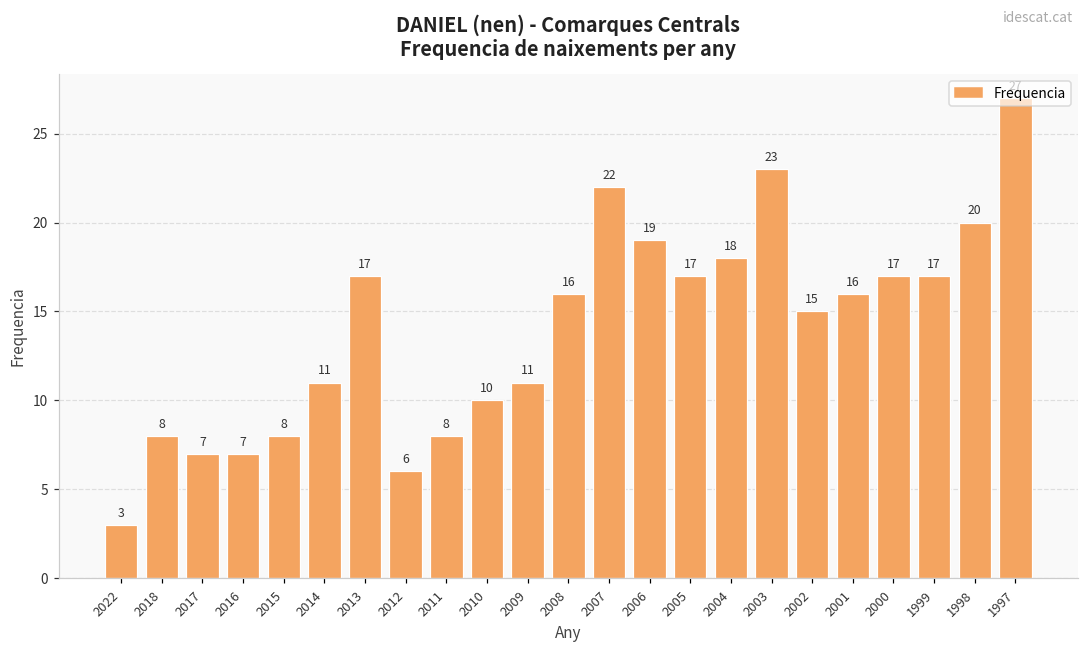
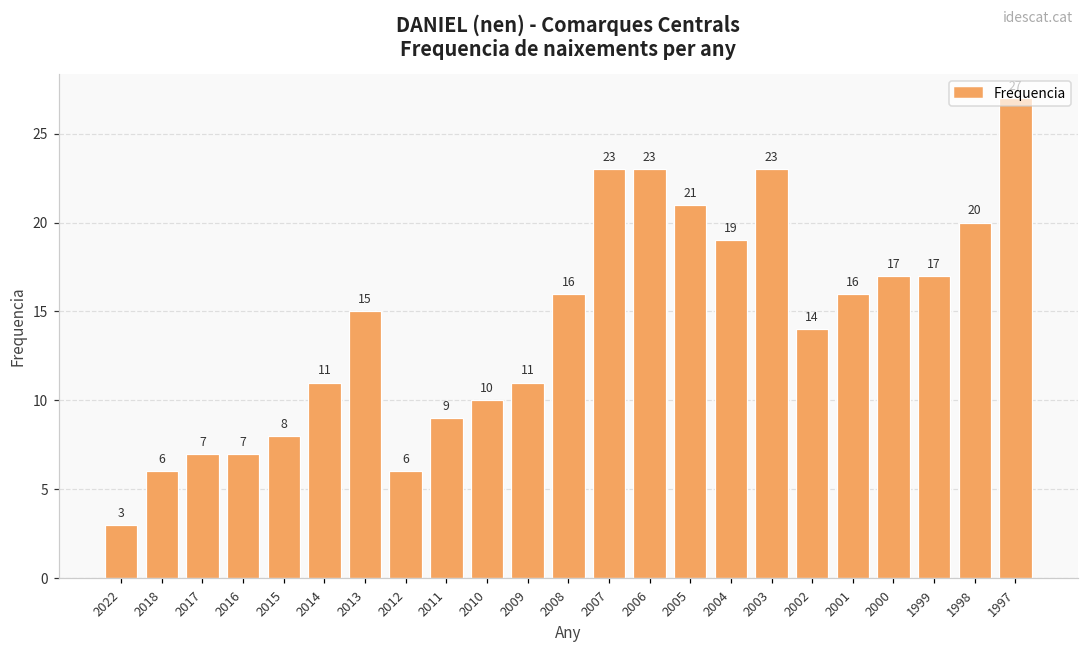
  {
    "2022": 3,
-   "2018": 8,
+   "2018": 6,
    "2017": 7,
    "2016": 7,
    "2015": 8,
    "2014": 11,
-   "2013": 17,
+   "2013": 15,
    "2012": 6,
-   "2011": 8,
+   "2011": 9,
    "2010": 10,
    "2009": 11,
    "2008": 16,
-   "2007": 22,
-   "2006": 19,
-   "2005": 17,
-   "2004": 18,
+   "2007": 23,
+   "2006": 23,
+   "2005": 21,
+   "2004": 19,
    "2003": 23,
-   "2002": 15,
+   "2002": 14,
    "2001": 16,
    "2000": 17,
    "1999": 17,
    "1998": 20
  }
